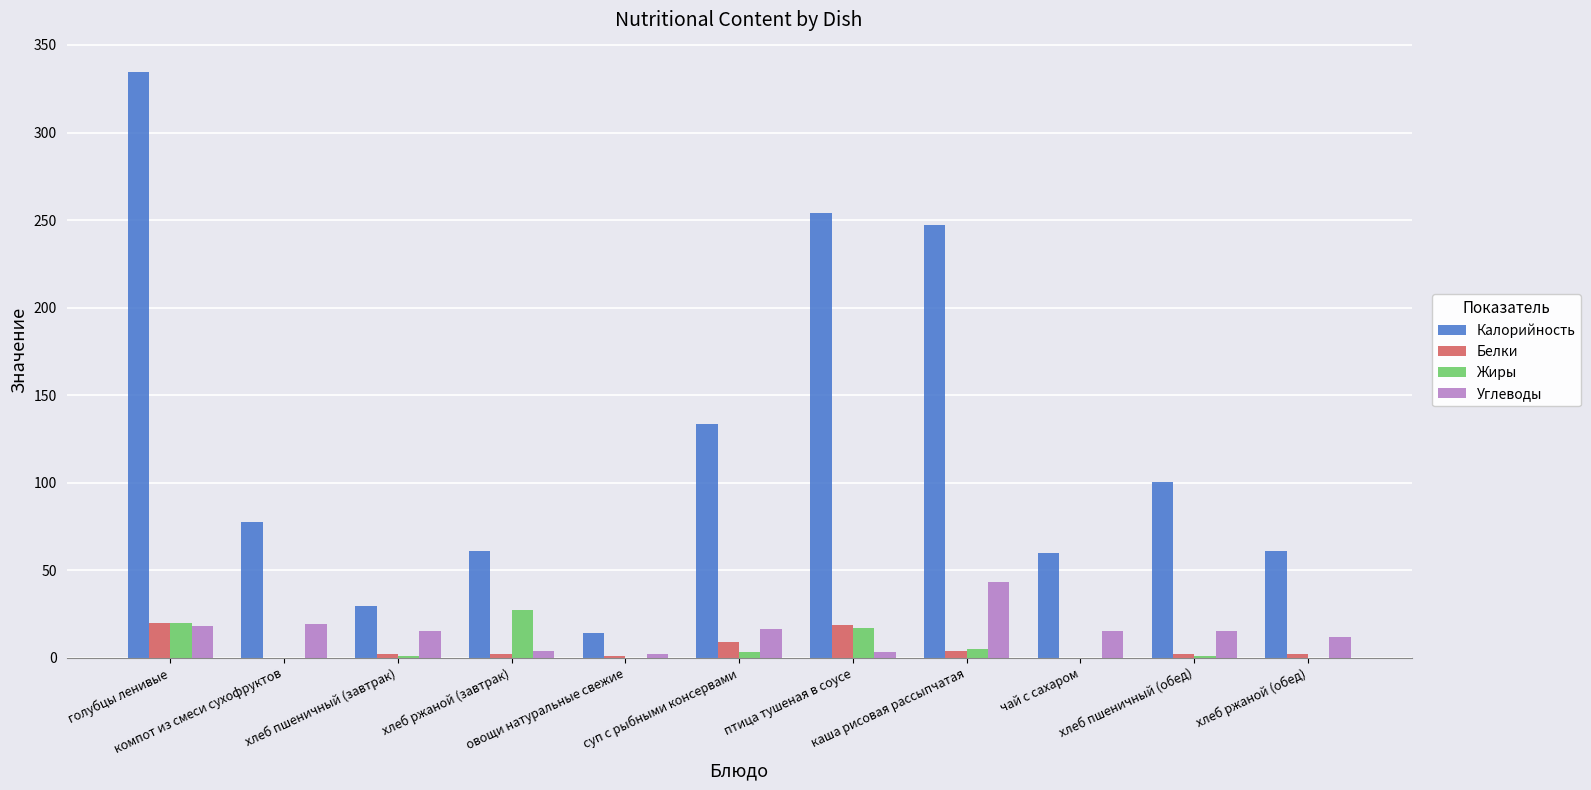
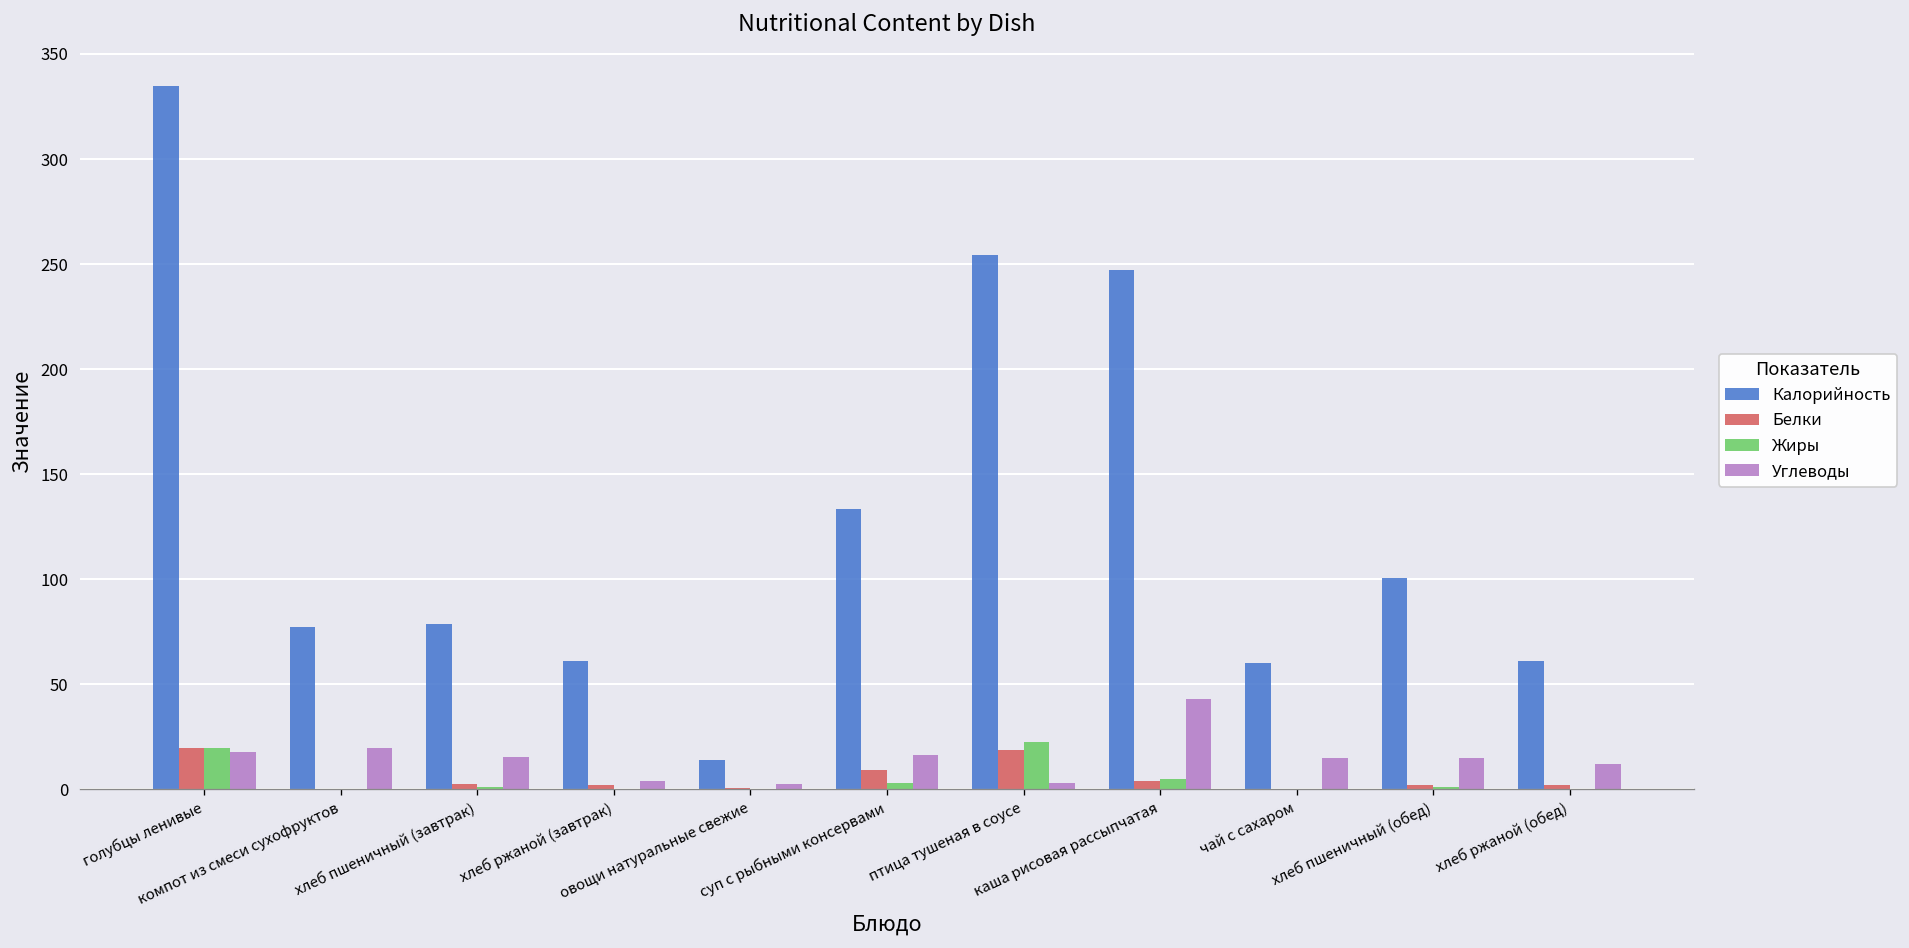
  {
    "Калорийность": {
      "голубцы ленивые": 335,
      "компот из смеси сухофруктов": 77,
-     "хлеб пшеничный (завтрак)": 30,
+     "хлеб пшеничный (завтрак)": 79,
      "хлеб ржаной (завтрак)": 61,
      "овощи натуральные свежие": 14,
      "суп с рыбными консервами": 133,
      "птица тушеная в соусе": 254,
      "каша рисовая рассыпчатая": 247,
      "чай с сахаром": 60,
      "хлеб пшеничный (обед)": 101,
      "хлеб ржаной (обед)": 61
    },
    "Белки": {
      "голубцы ленивые": 20,
      "компот из смеси сухофруктов": 0,
      "хлеб пшеничный (завтрак)": 2,
      "хлеб ржаной (завтрак)": 2,
      "суп с рыбными консервами": 9,
      "птица тушеная в соусе": 19,
      "каша рисовая рассыпчатая": 4,
      "чай с сахаром": 0,
      "хлеб пшеничный (обед)": 2,
      "хлеб ржаной (обед)": 2
    },
    "Жиры": {
      "голубцы ленивые": 20,
      "компот из смеси сухофруктов": 0,
-     "хлеб ржаной (завтрак)": 27,
+     "хлеб ржаной (завтрак)": 0,
      "суп с рыбными консервами": 3,
-     "птица тушеная в соусе": 17,
+     "птица тушеная в соусе": 23,
      "каша рисовая рассыпчатая": 5,
      "чай с сахаром": 0,
      "хлеб ржаной (обед)": 0
    },
    "Углеводы": {
      "голубцы ленивые": 18,
      "компот из смеси сухофруктов": 19,
      "хлеб пшеничный (завтрак)": 15,
      "хлеб ржаной (завтрак)": 4,
      "овощи натуральные свежие": 2,
      "суп с рыбными консервами": 17,
      "птица тушеная в соусе": 3,
      "каша рисовая рассыпчатая": 43,
      "чай с сахаром": 15,
      "хлеб пшеничный (обед)": 15,
      "хлеб ржаной (обед)": 12
    }
  }
